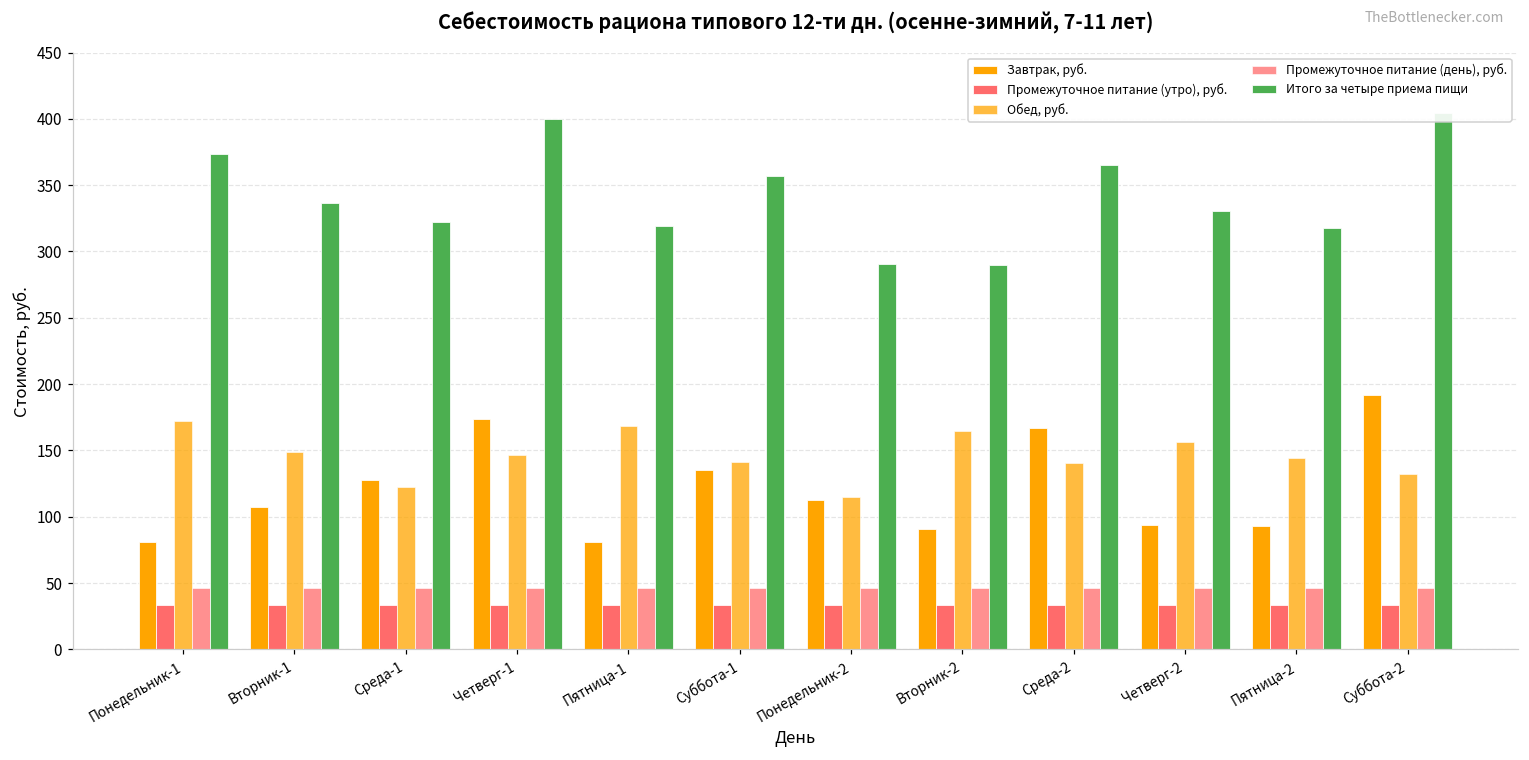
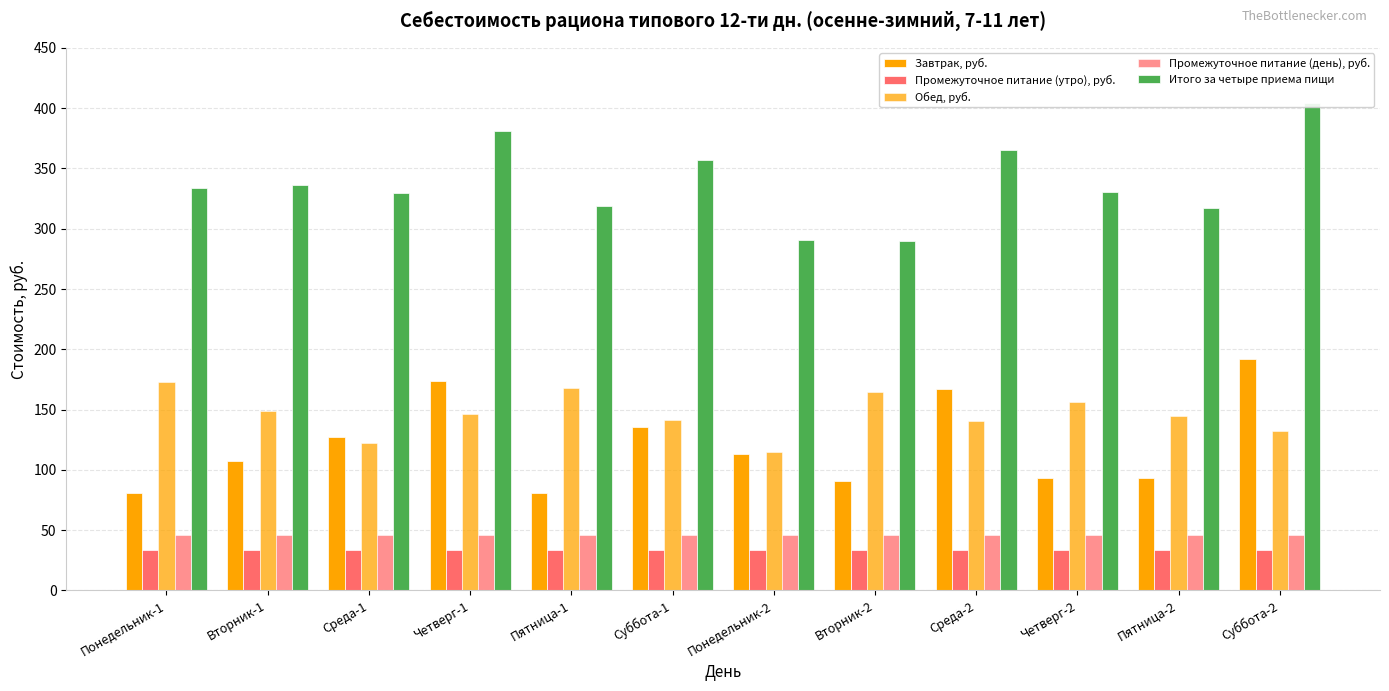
  {
    "Итого за четыре приема пищи": {
-     "Понедельник-1": 373,
+     "Понедельник-1": 334,
      "Вторник-1": 336,
-     "Среда-1": 322,
-     "Четверг-1": 400,
+     "Среда-1": 330,
+     "Четверг-1": 381,
      "Пятница-1": 319,
      "Суббота-1": 357,
      "Понедельник-2": 291,
      "Вторник-2": 290,
      "Среда-2": 366,
      "Четверг-2": 330,
      "Пятница-2": 317
    }
  }
